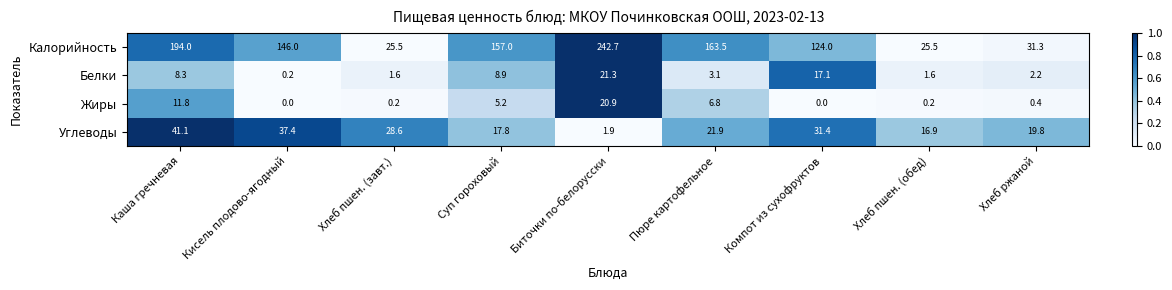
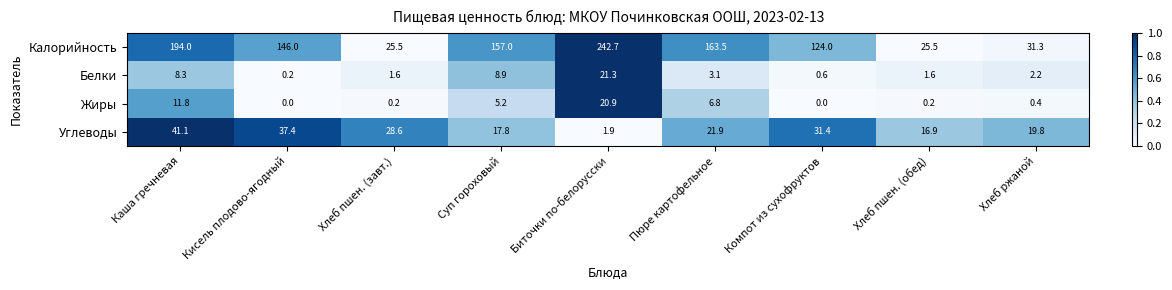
  {
    "Калорийность": {
      "Каша гречневая": 194.0,
      "Кисель плодово-ягодный": 146.0,
      "Хлеб пшен. (завт.)": 25.5,
      "Суп гороховый": 157.0,
      "Биточки по-белорусски": 242.7,
      "Пюре картофельное": 163.5,
      "Компот из сухофруктов": 124.0,
      "Хлеб пшен. (обед)": 25.5,
      "Хлеб ржаной": 31.3
    },
    "Белки": {
      "Каша гречневая": 8.3,
      "Кисель плодово-ягодный": 0.2,
      "Хлеб пшен. (завт.)": 1.6,
      "Суп гороховый": 8.9,
      "Биточки по-белорусски": 21.3,
      "Пюре картофельное": 3.1,
-     "Компот из сухофруктов": 17.1,
+     "Компот из сухофруктов": 0.6,
      "Хлеб пшен. (обед)": 1.6,
      "Хлеб ржаной": 2.2
    },
    "Жиры": {
      "Каша гречневая": 11.8,
      "Кисель плодово-ягодный": 0.0,
      "Хлеб пшен. (завт.)": 0.2,
      "Суп гороховый": 5.2,
      "Биточки по-белорусски": 20.9,
      "Пюре картофельное": 6.8,
      "Компот из сухофруктов": 0.0,
      "Хлеб пшен. (обед)": 0.2,
      "Хлеб ржаной": 0.4
    },
    "Углеводы": {
      "Каша гречневая": 41.1,
      "Кисель плодово-ягодный": 37.4,
      "Хлеб пшен. (завт.)": 28.6,
      "Суп гороховый": 17.8,
      "Биточки по-белорусски": 1.9,
      "Пюре картофельное": 21.9,
      "Компот из сухофруктов": 31.4,
      "Хлеб пшен. (обед)": 16.9,
      "Хлеб ржаной": 19.8
    }
  }
